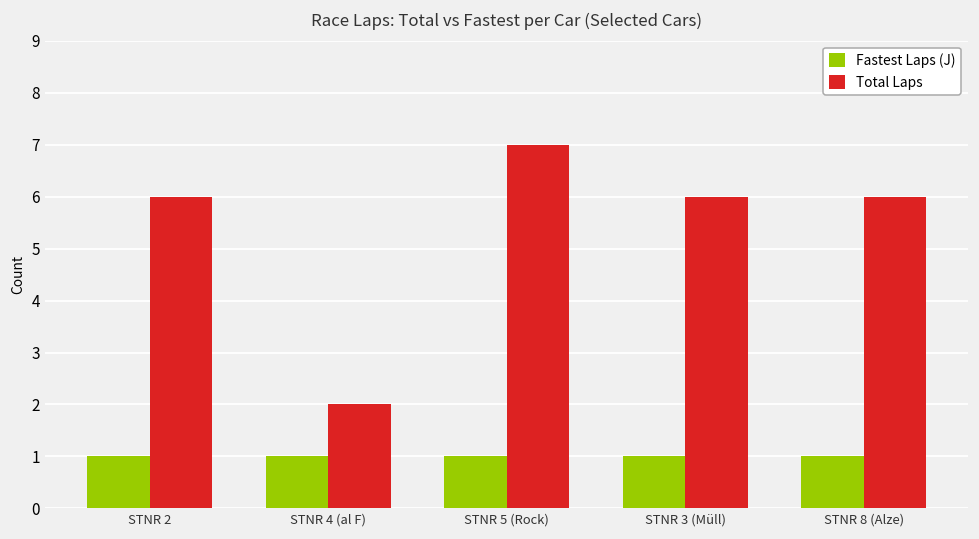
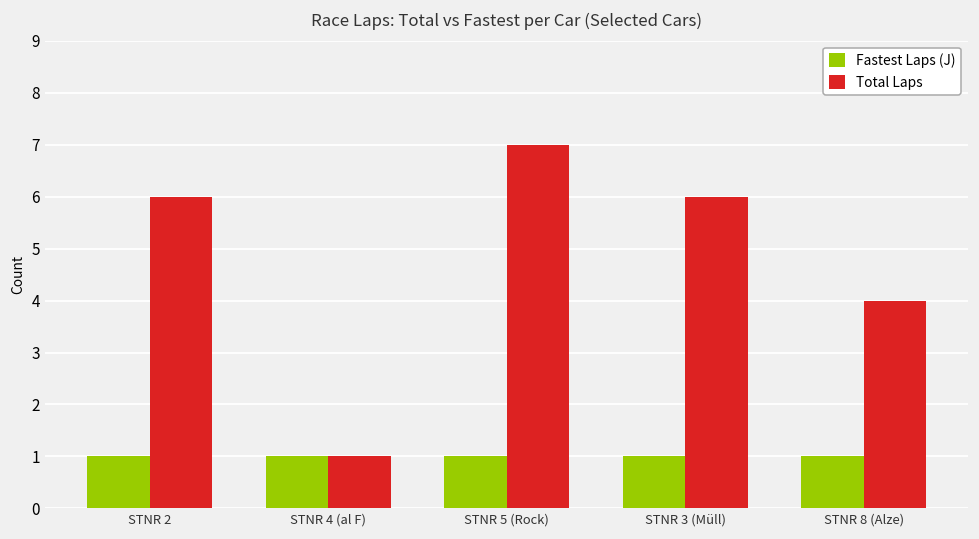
  {
    "Fastest Laps (J)": {
      "STNR 2": 1,
      "STNR 4 (al F)": 1,
      "STNR 5 (Rock)": 1,
      "STNR 3 (Müll)": 1,
      "STNR 8 (Alze)": 1
    },
    "Total Laps": {
      "STNR 2": 6,
-     "STNR 4 (al F)": 2,
+     "STNR 4 (al F)": 1,
      "STNR 5 (Rock)": 7,
      "STNR 3 (Müll)": 6,
-     "STNR 8 (Alze)": 6
+     "STNR 8 (Alze)": 4
    }
  }
